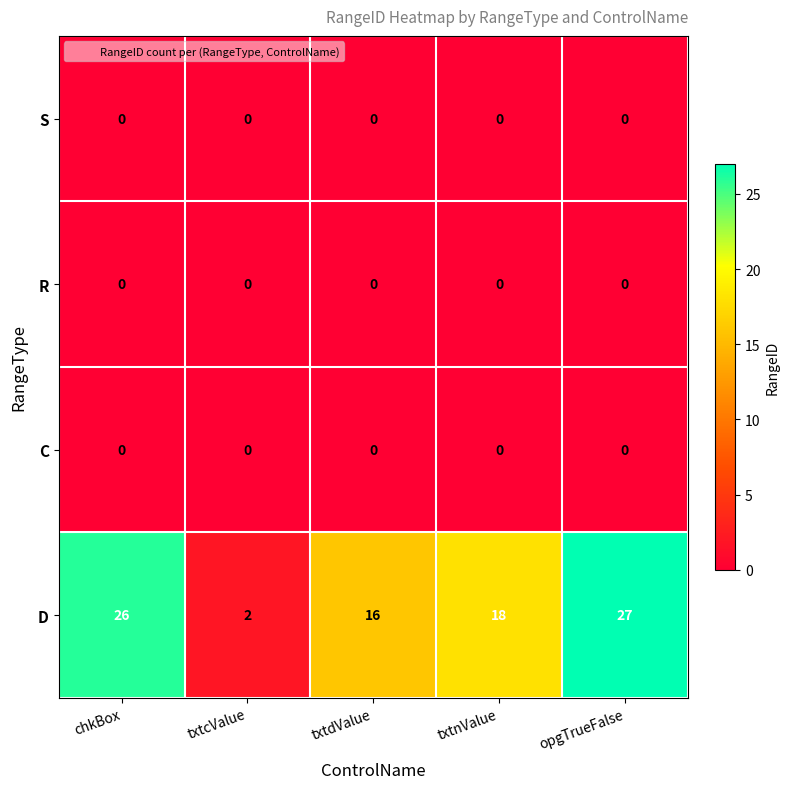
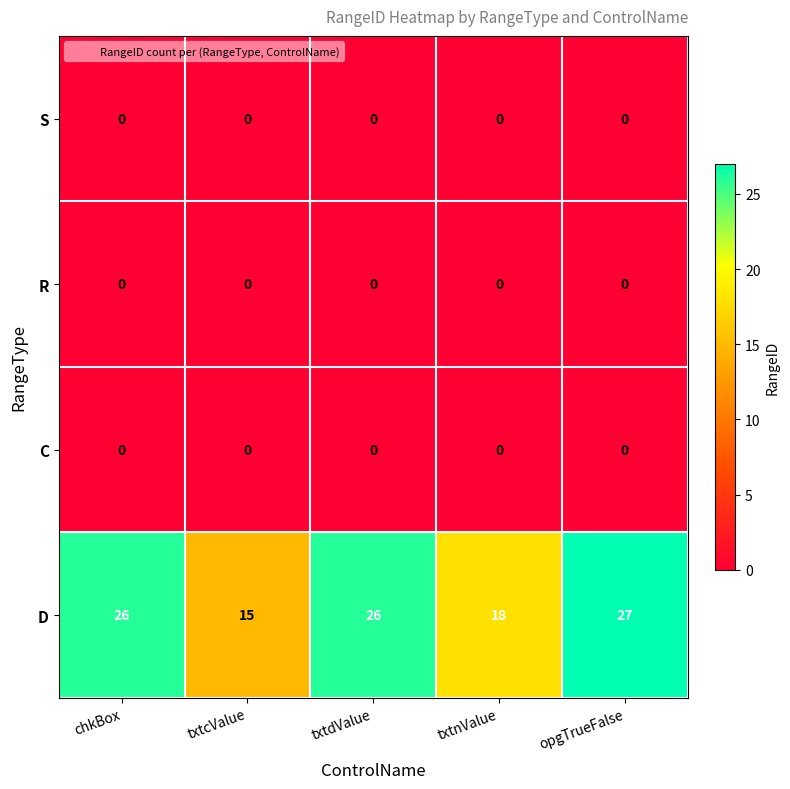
  {
    "S": {
      "chkBox": 0,
      "txtcValue": 0,
      "txtdValue": 0,
      "txtnValue": 0,
      "opgTrueFalse": 0
    },
    "R": {
      "chkBox": 0,
      "txtcValue": 0,
      "txtdValue": 0,
      "txtnValue": 0,
      "opgTrueFalse": 0
    },
    "C": {
      "chkBox": 0,
      "txtcValue": 0,
      "txtdValue": 0,
      "txtnValue": 0,
      "opgTrueFalse": 0
    },
    "D": {
      "chkBox": 26,
-     "txtcValue": 2,
-     "txtdValue": 16,
+     "txtcValue": 15,
+     "txtdValue": 26,
      "txtnValue": 18,
      "opgTrueFalse": 27
    }
  }
